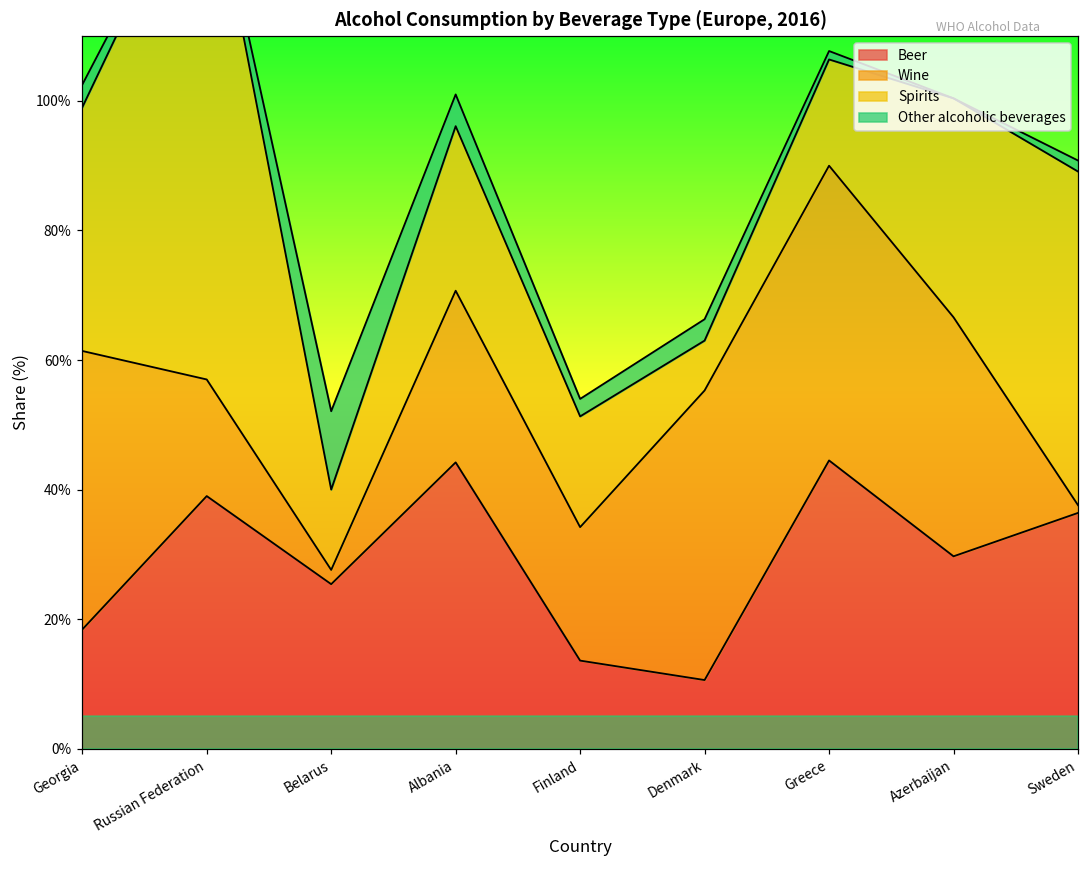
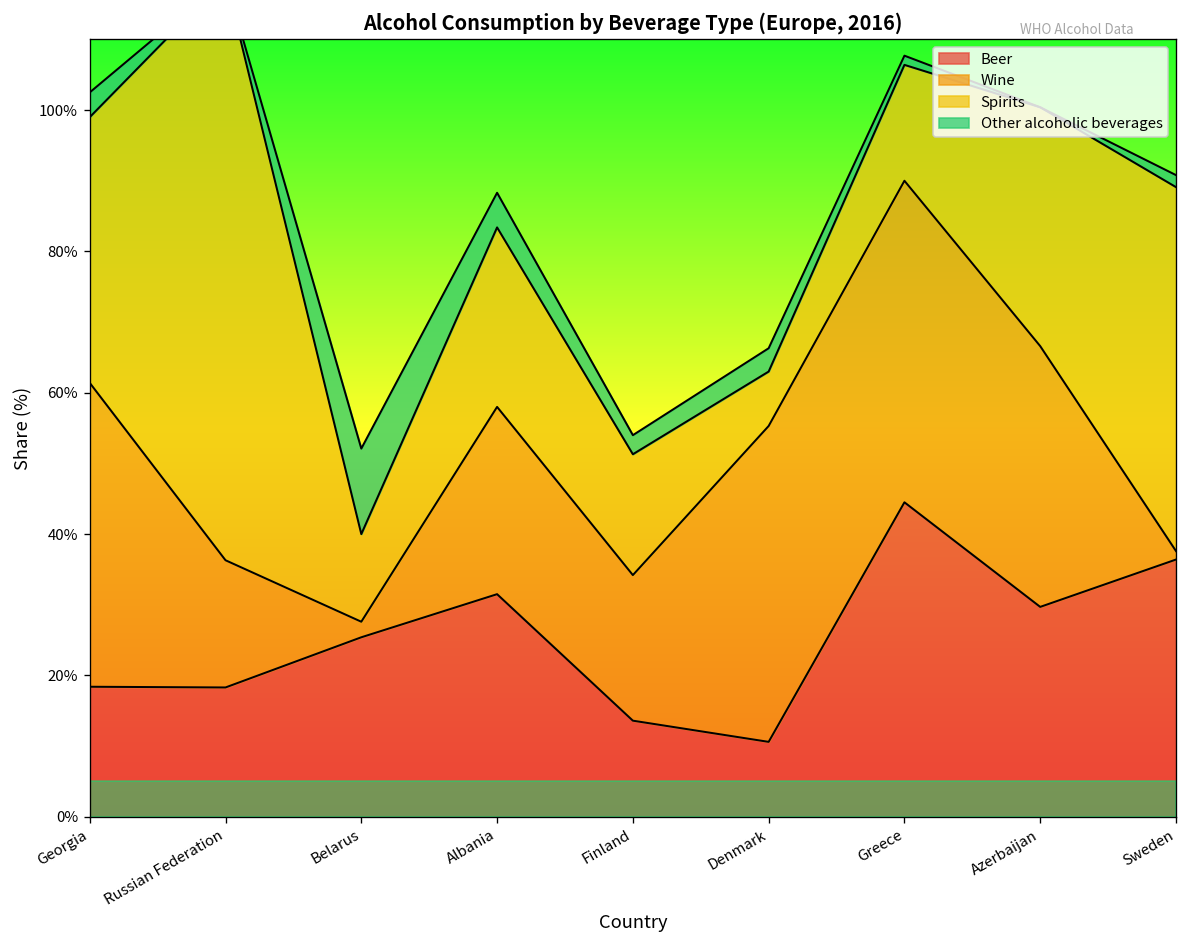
  {
    "Beer": {
      "Georgia": "18%",
-     "Russian Federation": "39%",
+     "Russian Federation": "18%",
      "Belarus": "25%",
-     "Albania": "44%",
+     "Albania": "32%",
      "Finland": "14%",
      "Denmark": "11%",
      "Greece": "45%",
      "Azerbaijan": "30%",
      "Sweden": "36%"
    },
    "Other alcoholic beverages": {
      "Georgia": "4%",
      "Belarus": "12%",
      "Albania": "5%",
      "Finland": "3%",
      "Denmark": "3%",
      "Greece": "1%",
      "Sweden": "2%"
    }
  }
